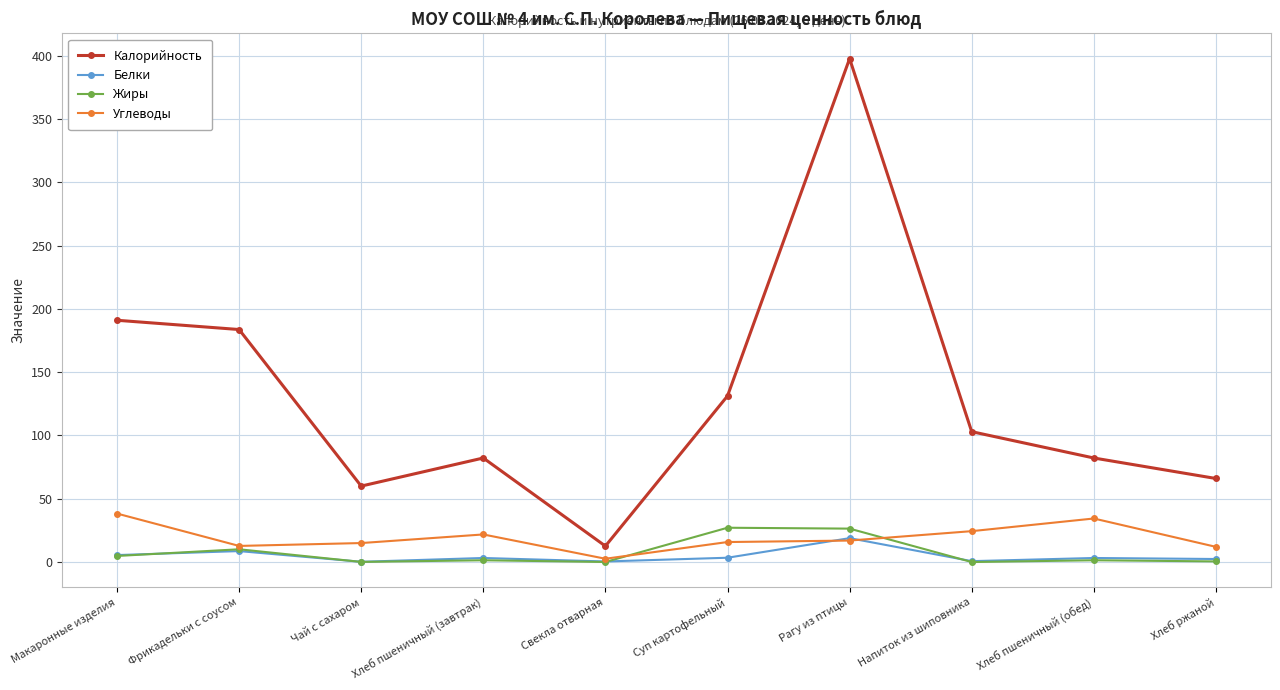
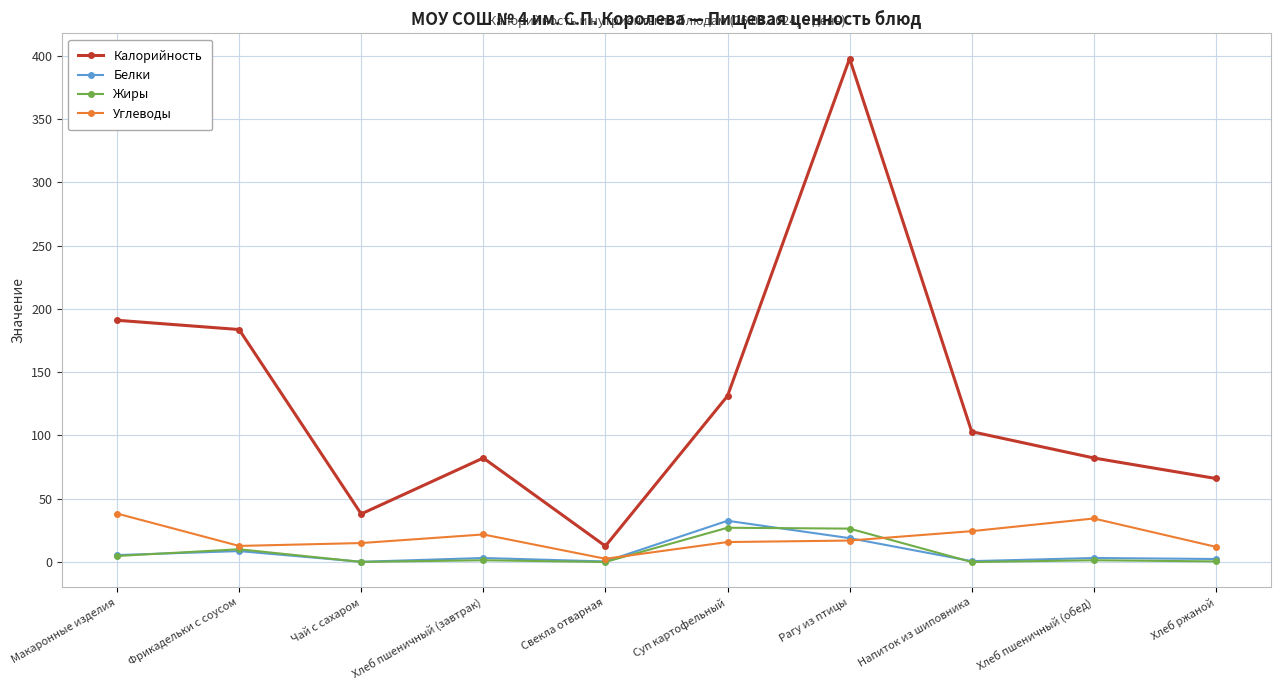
  {
    "Калорийность": {
      "Макаронные изделия": 191,
      "Фрикадельки с соусом": 184,
-     "Чай с сахаром": 60,
+     "Чай с сахаром": 38,
      "Хлеб пшеничный (завтрак)": 82,
      "Свекла отварная": 13,
      "Суп картофельный": 131,
      "Рагу из птицы": 398,
      "Напиток из шиповника": 103,
      "Хлеб пшеничный (обед)": 82,
      "Хлеб ржаной": 66
    },
    "Белки": {
-     "Суп картофельный": 3
+     "Суп картофельный": 33
    },
    "Жиры": {
      "Суп картофельный": 27,
      "Рагу из птицы": 26
    },
    "Углеводы": {
      "Макаронные изделия": 38,
      "Фрикадельки с соусом": 13,
      "Чай с сахаром": 15,
      "Хлеб пшеничный (завтрак)": 22,
      "Свекла отварная": 3,
      "Суп картофельный": 16,
      "Напиток из шиповника": 24,
      "Хлеб пшеничный (обед)": 34,
      "Хлеб ржаной": 12
    }
  }
